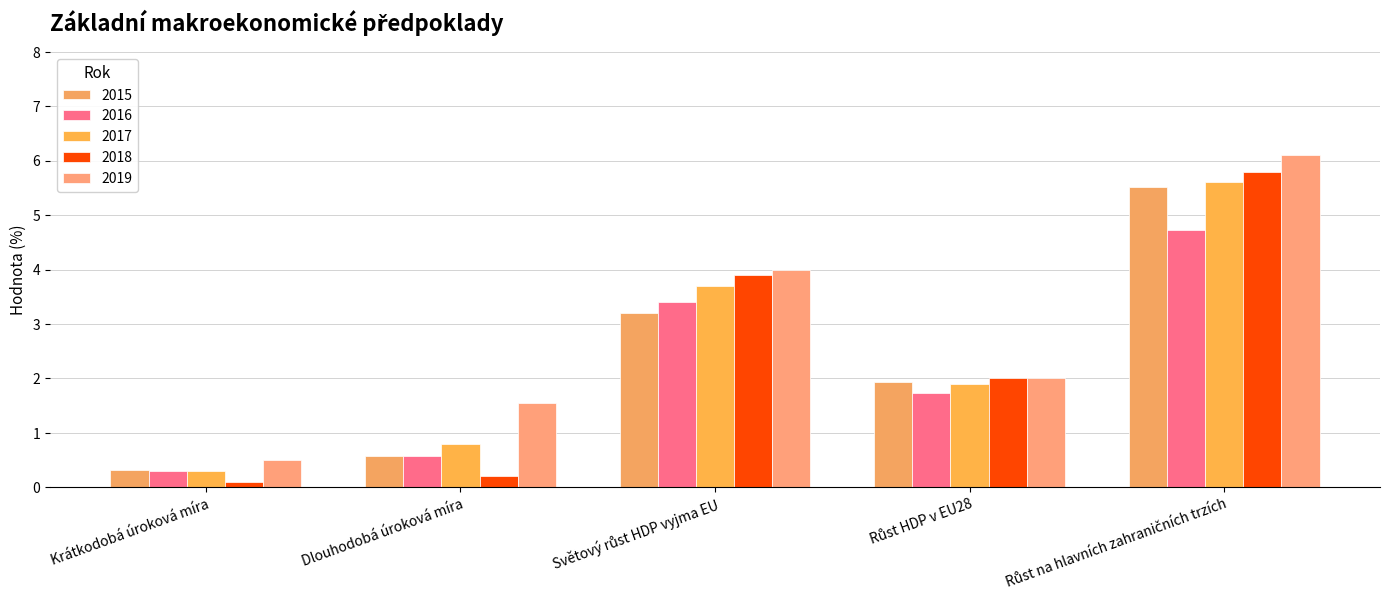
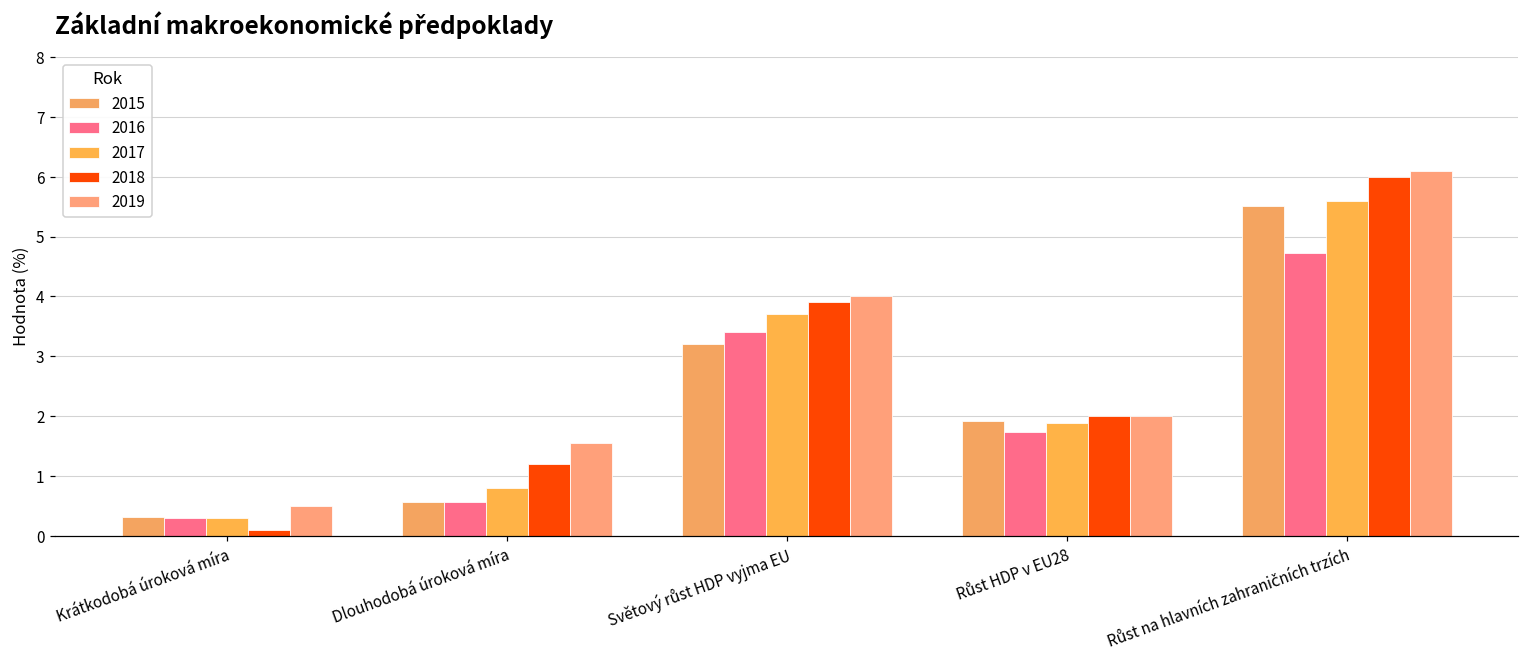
  {
    "2018": {
      "Krátkodobá úroková míra": 0.1,
-     "Dlouhodobá úroková míra": 0.2,
+     "Dlouhodobá úroková míra": 1.2,
      "Světový růst HDP vyjma EU": 3.9,
      "Růst HDP v EU28": 2.0,
-     "Růst na hlavních zahraničních trzích": 5.8
+     "Růst na hlavních zahraničních trzích": 6.0
    }
  }
